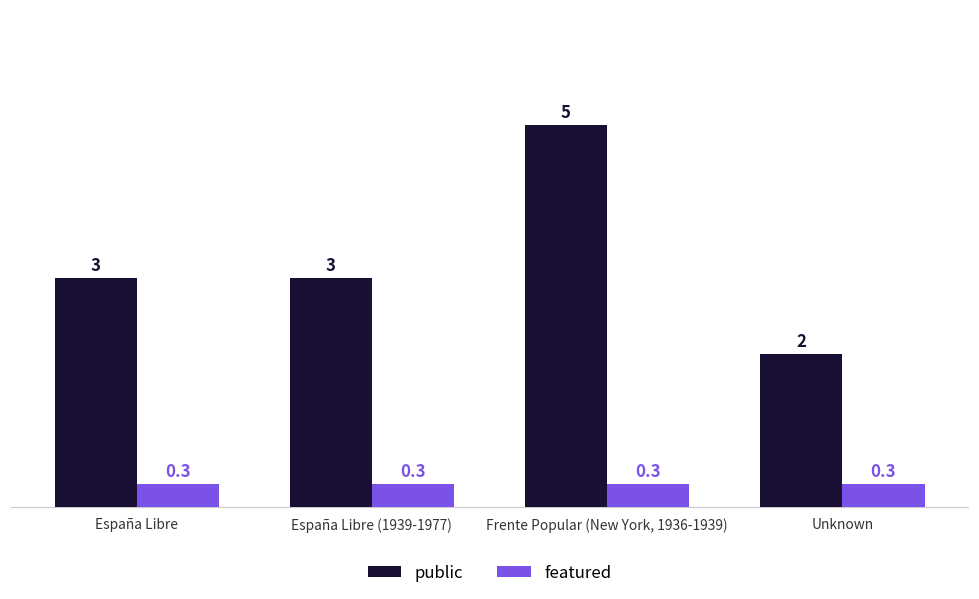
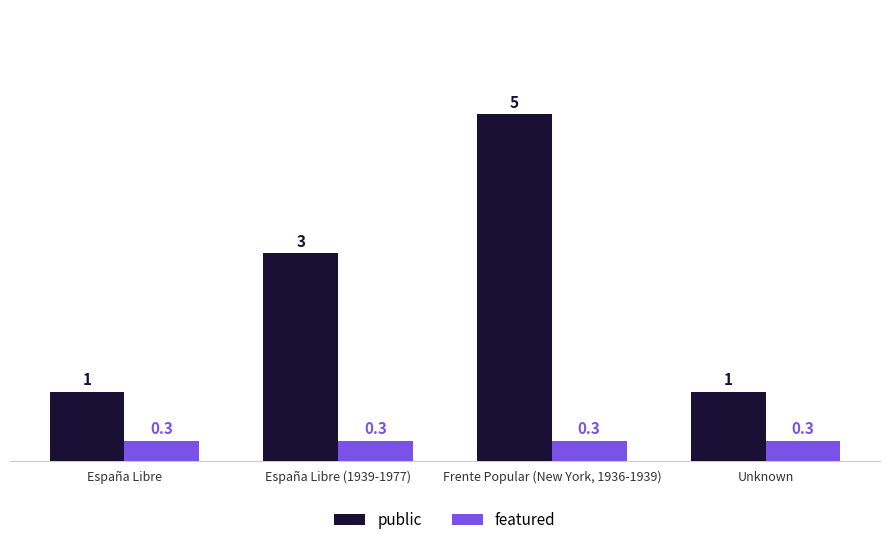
  {
    "public": {
-     "España Libre": 3,
+     "España Libre": 1,
      "España Libre (1939-1977)": 3,
      "Frente Popular (New York, 1936-1939)": 5,
-     "Unknown": 2
+     "Unknown": 1
    },
    "featured": {
      "España Libre": 0.3,
      "España Libre (1939-1977)": 0.3,
      "Frente Popular (New York, 1936-1939)": 0.3,
      "Unknown": 0.3
    }
  }
